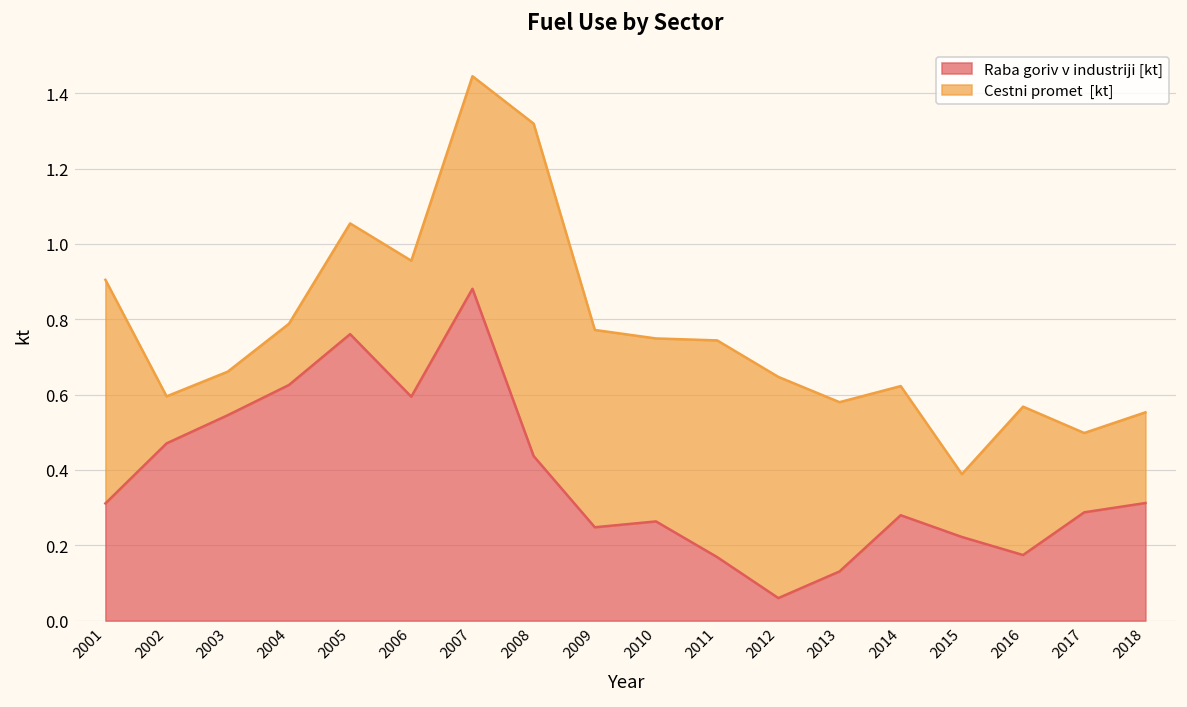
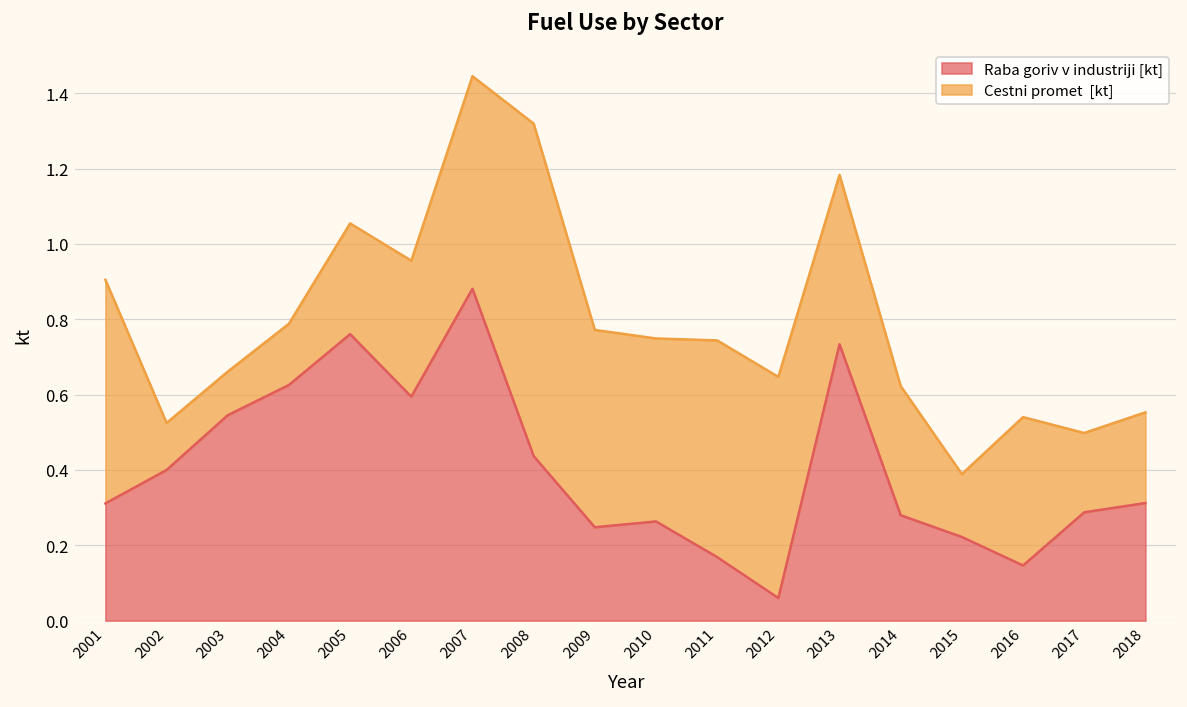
  {
    "Raba goriv v industriji [kt]": {
      "2001": 0.31,
-     "2002": 0.47,
+     "2002": 0.40,
      "2003": 0.55,
      "2004": 0.63,
      "2005": 0.76,
      "2006": 0.59,
      "2007": 0.88,
      "2008": 0.44,
      "2009": 0.25,
      "2010": 0.26,
      "2011": 0.17,
      "2012": 0.06,
-     "2013": 0.13,
+     "2013": 0.73,
      "2014": 0.28,
      "2015": 0.22,
-     "2016": 0.17,
+     "2016": 0.15,
      "2017": 0.29,
      "2018": 0.31
    },
    "Cestni promet [kt]": {
      "2001": 0.59,
      "2002": 0.12,
      "2003": 0.12,
      "2004": 0.16,
      "2005": 0.29,
      "2006": 0.36,
      "2007": 0.56,
      "2008": 0.88,
      "2009": 0.52,
      "2010": 0.49,
      "2011": 0.58,
      "2012": 0.59,
      "2013": 0.45,
      "2014": 0.34,
      "2015": 0.17,
      "2016": 0.39,
      "2017": 0.21,
      "2018": 0.24
    }
  }
